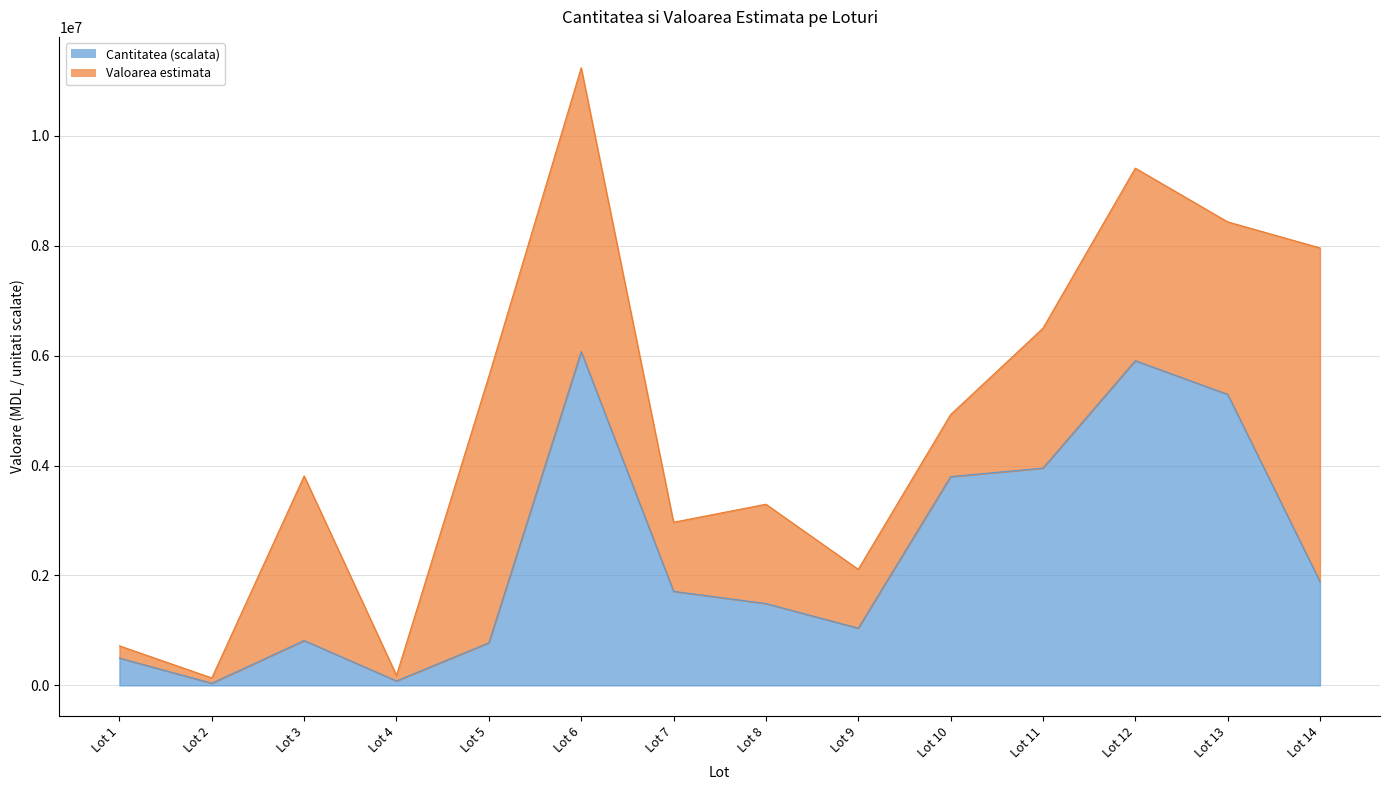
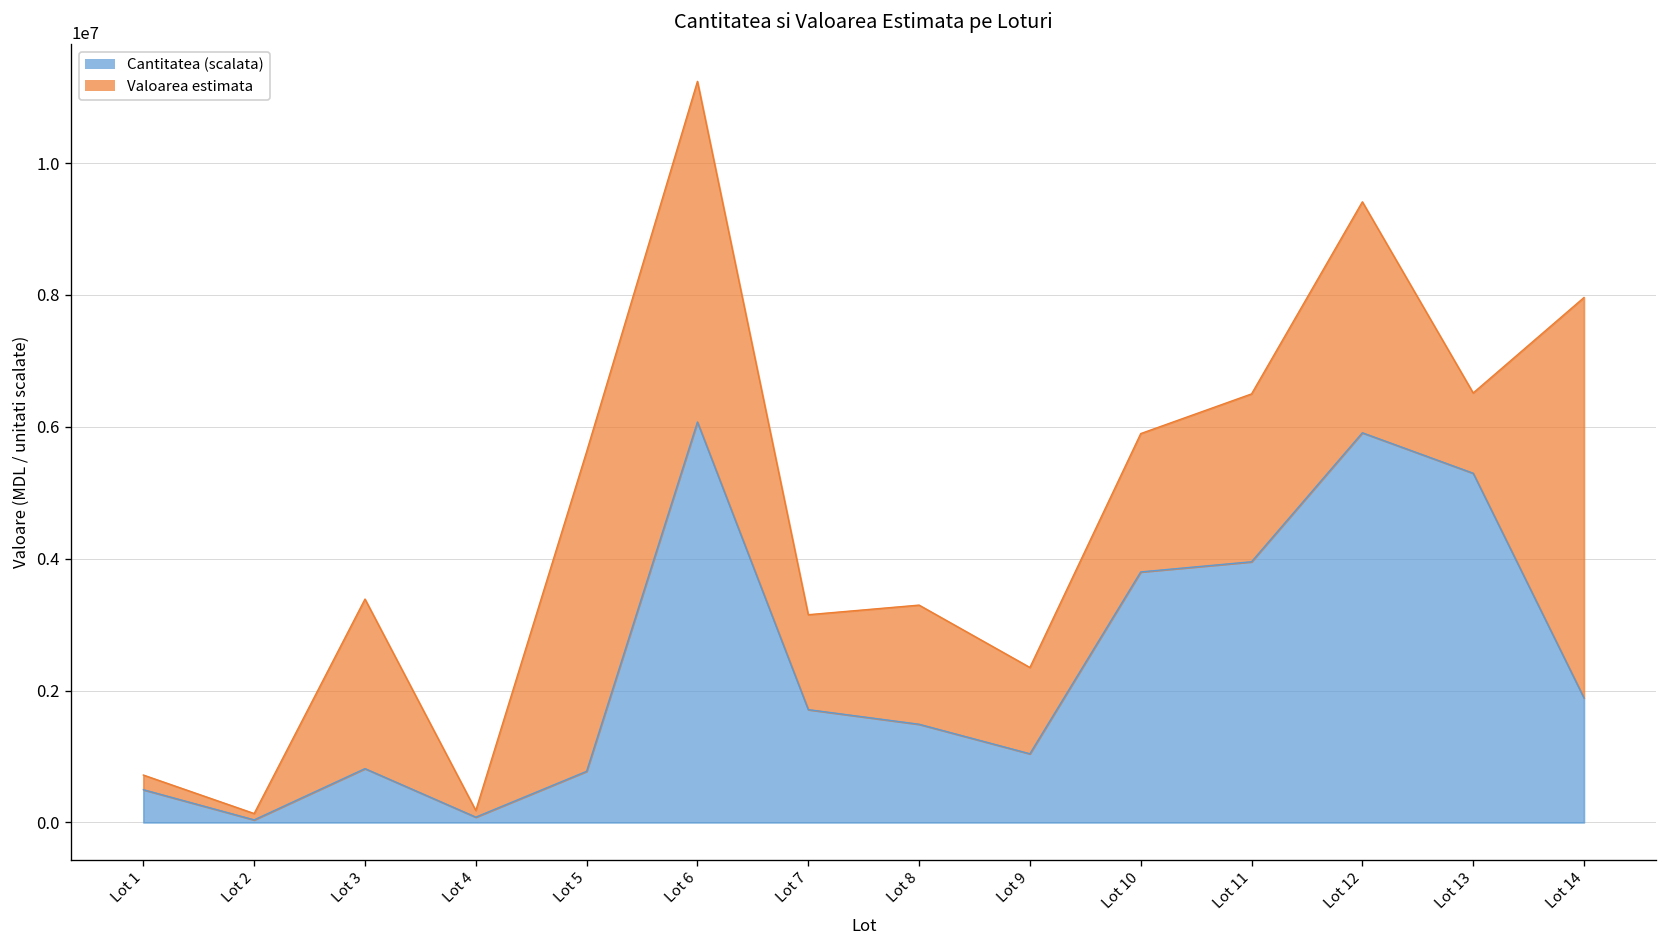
  {
    "Valoarea estimata": {
      "Lot 1": 200000,
      "Lot 2": 100000,
-     "Lot 3": 3000000,
+     "Lot 3": 2600000,
      "Lot 4": 100000,
      "Lot 5": 4800000,
      "Lot 6": 5200000,
-     "Lot 7": 1300000,
+     "Lot 7": 1400000,
      "Lot 8": 1800000,
-     "Lot 9": 1100000,
-     "Lot 10": 1100000,
+     "Lot 9": 1300000,
+     "Lot 10": 2100000,
      "Lot 11": 2500000,
      "Lot 12": 3500000,
-     "Lot 13": 3100000,
+     "Lot 13": 1200000,
      "Lot 14": 6100000
    }
  }
